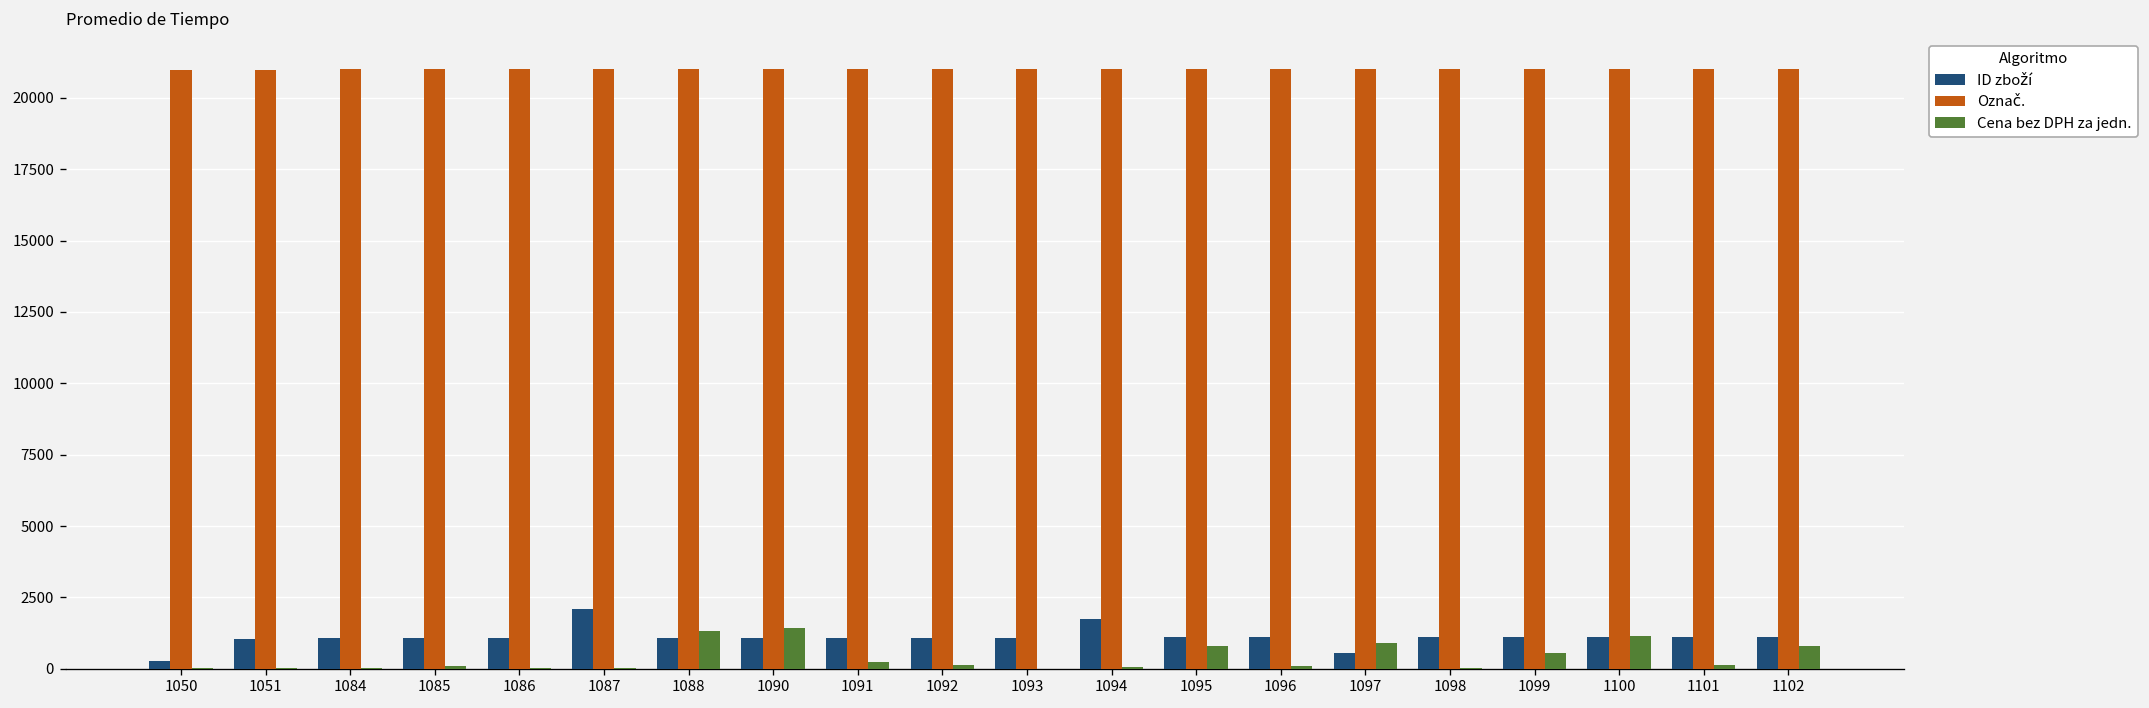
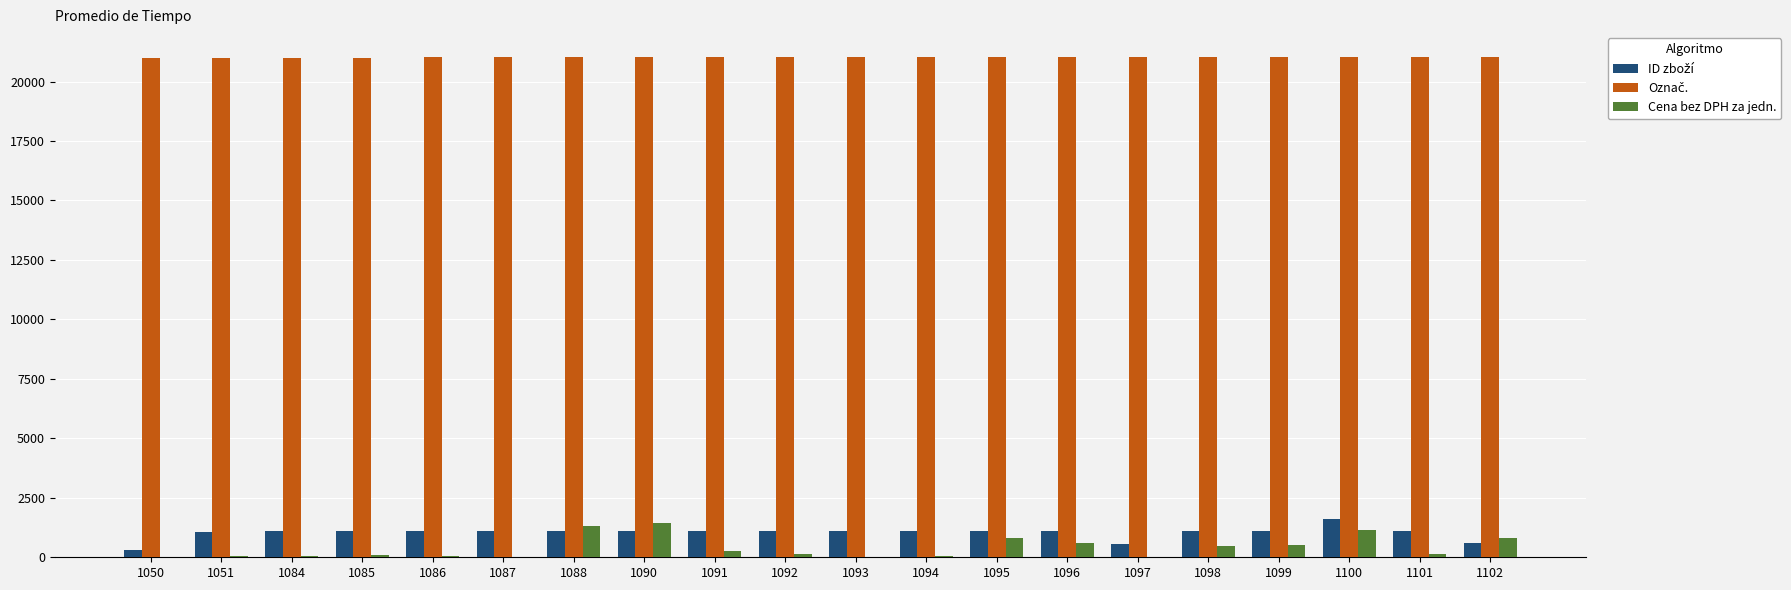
  {
    "ID zboží": {
      "1050": 300,
      "1051": 1100,
      "1084": 1100,
      "1085": 1100,
      "1086": 1100,
-     "1087": 2100,
+     "1087": 1100,
      "1088": 1100,
      "1090": 1100,
      "1091": 1100,
      "1092": 1100,
      "1093": 1100,
-     "1094": 1700,
+     "1094": 1100,
      "1095": 1100,
      "1096": 1100,
      "1097": 600,
      "1098": 1100,
      "1099": 1100,
-     "1100": 1100,
+     "1100": 1600,
      "1101": 1100,
-     "1102": 1100
+     "1102": 600
    },
    "Označ.": {
      "1050": 21000,
      "1051": 21000,
      "1084": 21000,
      "1085": 21000,
      "1086": 21000,
      "1087": 21000,
      "1088": 21000,
      "1090": 21000,
      "1091": 21000,
      "1092": 21000,
      "1093": 21000,
      "1094": 21000,
      "1095": 21000,
      "1096": 21000,
      "1097": 21000,
      "1098": 21000,
      "1099": 21000,
      "1100": 21000,
      "1101": 21000,
      "1102": 21000
    },
    "Cena bez DPH za jedn.": {
      "1088": 1300,
      "1090": 1400,
      "1091": 300,
      "1092": 100,
      "1093": 0,
      "1095": 800,
-     "1096": 100,
-     "1097": 900,
-     "1098": 0,
+     "1096": 600,
+     "1097": 0,
+     "1098": 500,
      "1099": 500,
      "1100": 1100,
      "1101": 100,
      "1102": 800
    }
  }
